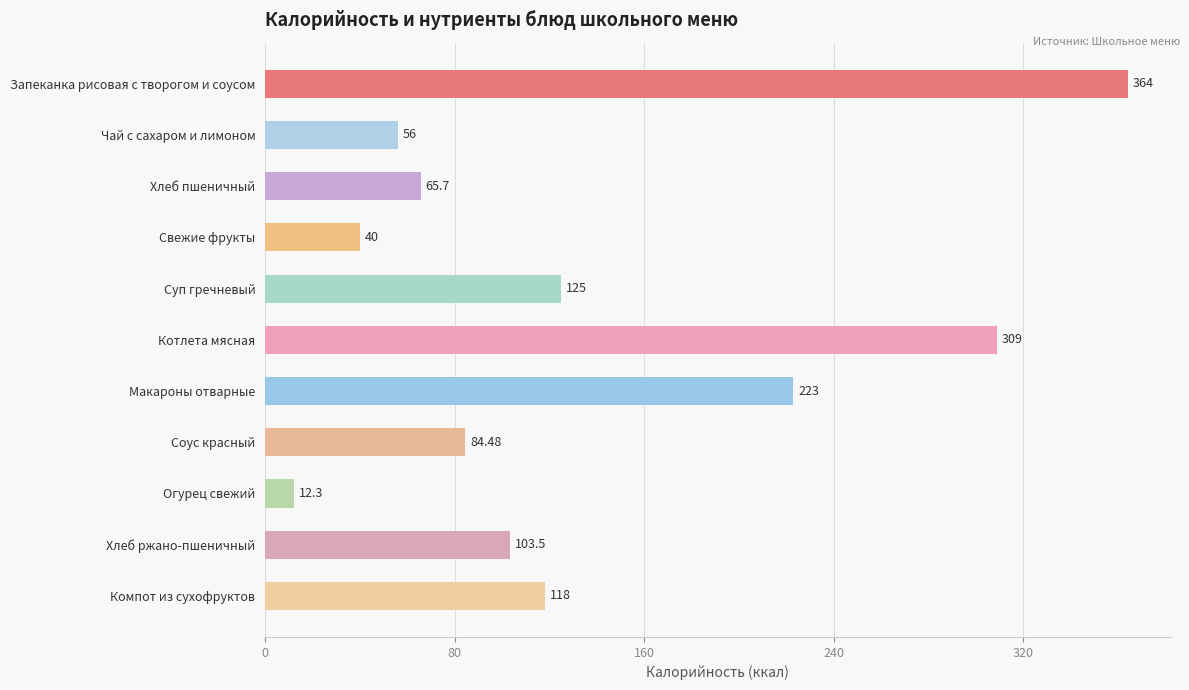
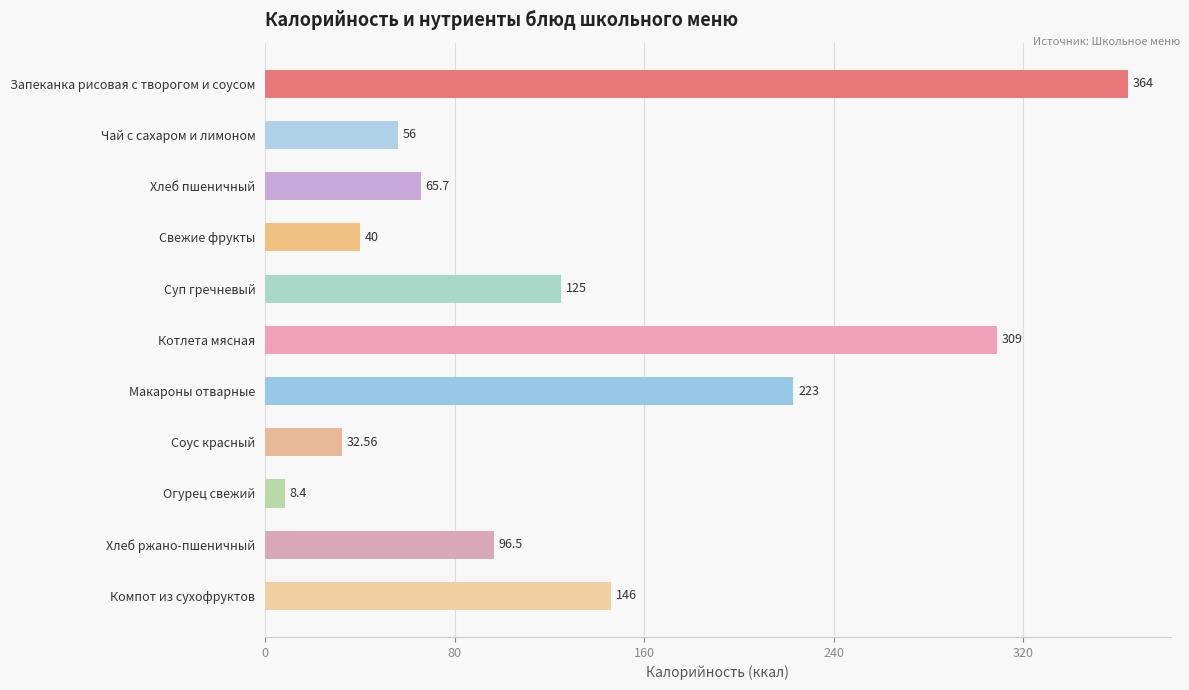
  {
    "Запеканка рисовая с творогом и соусом": 364,
    "Чай с сахаром и лимоном": 56,
    "Хлеб пшеничный": 65.7,
    "Свежие фрукты": 40,
    "Суп гречневый": 125,
    "Котлета мясная": 309,
    "Макароны отварные": 223,
-   "Соус красный": 84.48,
-   "Огурец свежий": 12.3,
-   "Хлеб ржано-пшеничный": 103.5,
-   "Компот из сухофруктов": 118
+   "Соус красный": 32.56,
+   "Огурец свежий": 8.4,
+   "Хлеб ржано-пшеничный": 96.5,
+   "Компот из сухофруктов": 146
  }
